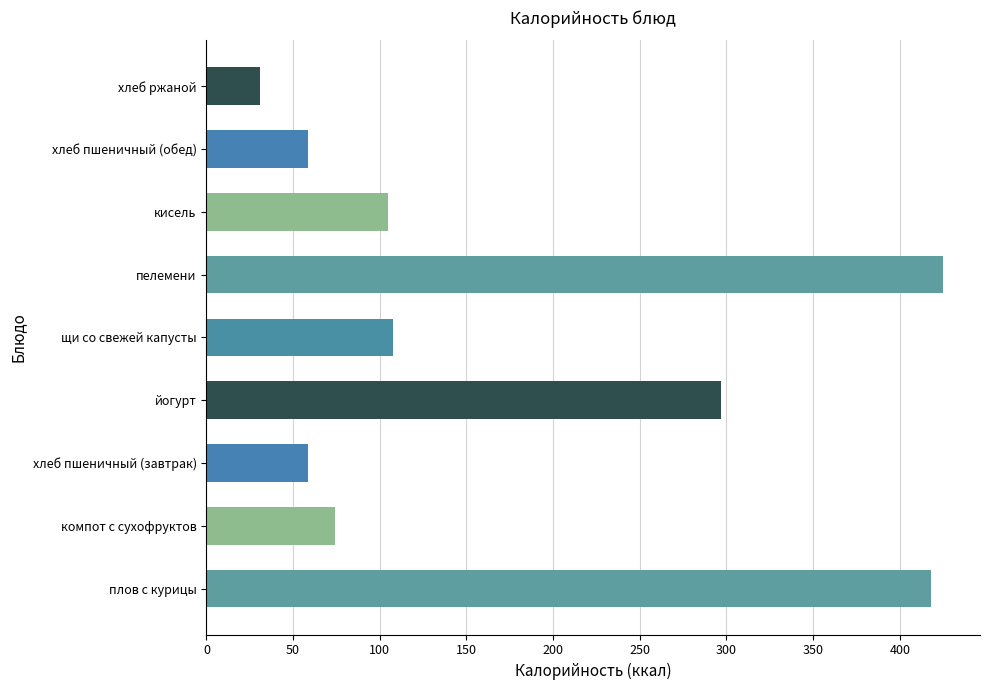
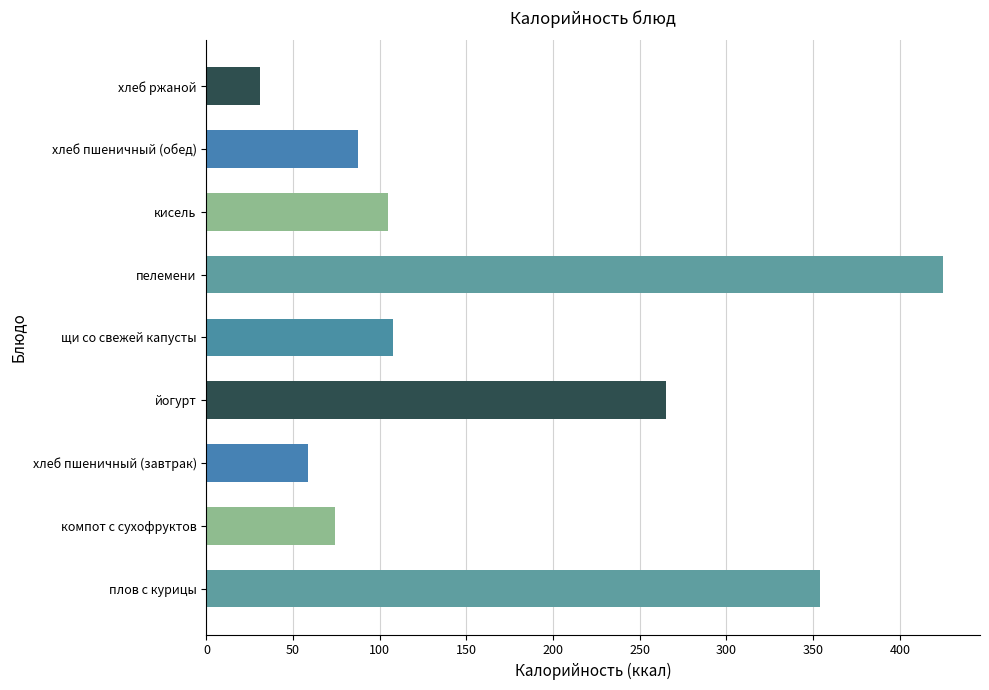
  {
    "хлеб ржаной": 31,
-   "хлеб пшеничный (обед)": 59,
+   "хлеб пшеничный (обед)": 88,
    "кисель": 105,
    "пелемени": 425,
    "щи со свежей капусты": 108,
-   "йогурт": 297,
+   "йогурт": 265,
    "хлеб пшеничный (завтрак)": 59,
    "компот с сухофруктов": 74,
-   "плов с курицы": 418
+   "плов с курицы": 354
  }
